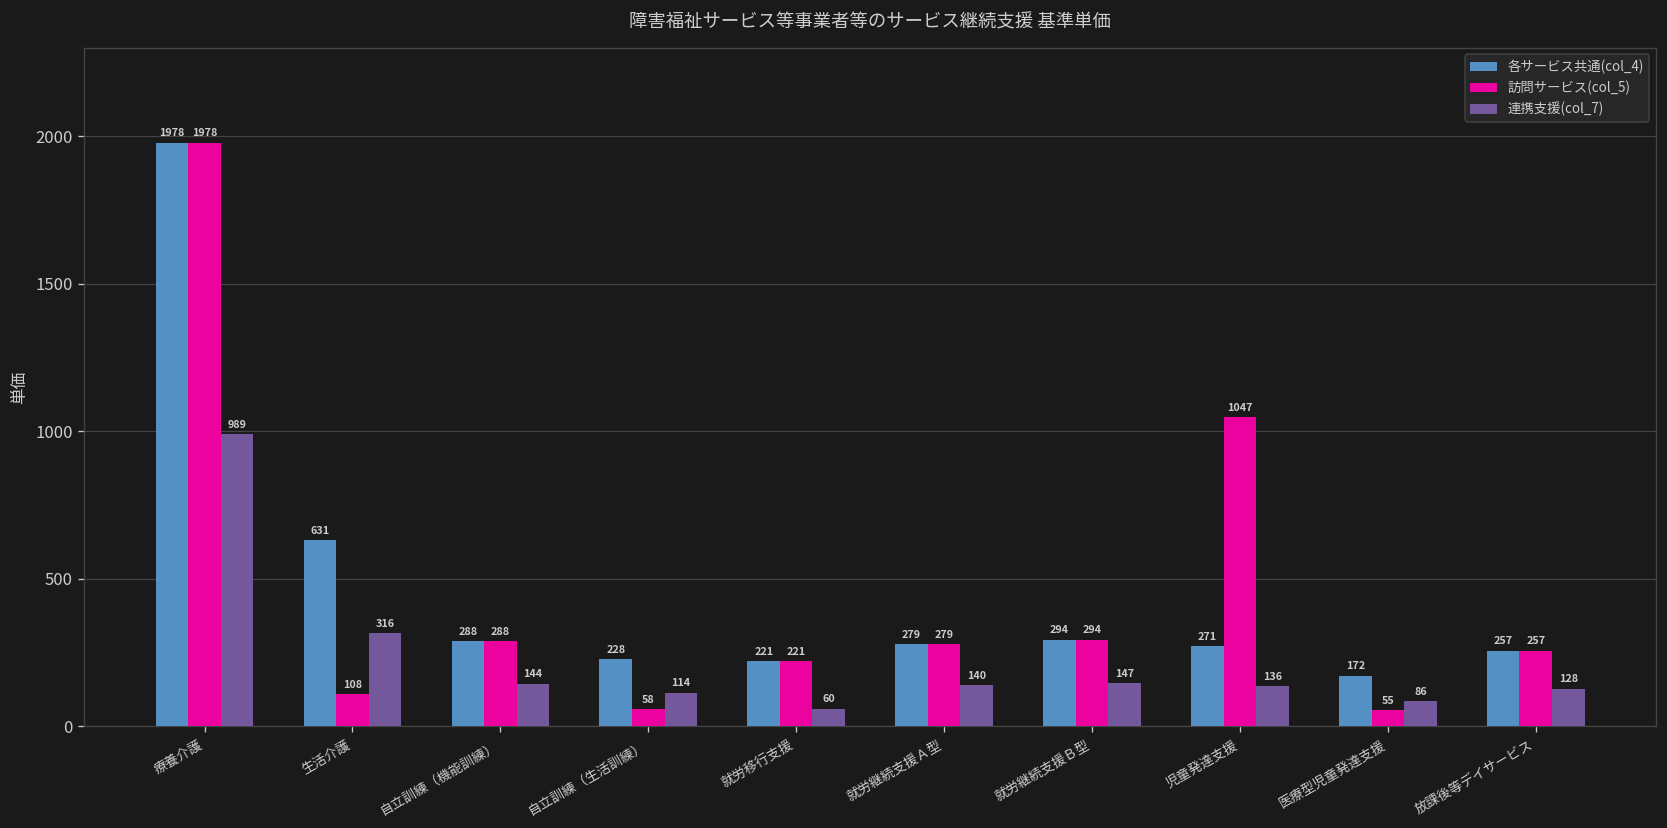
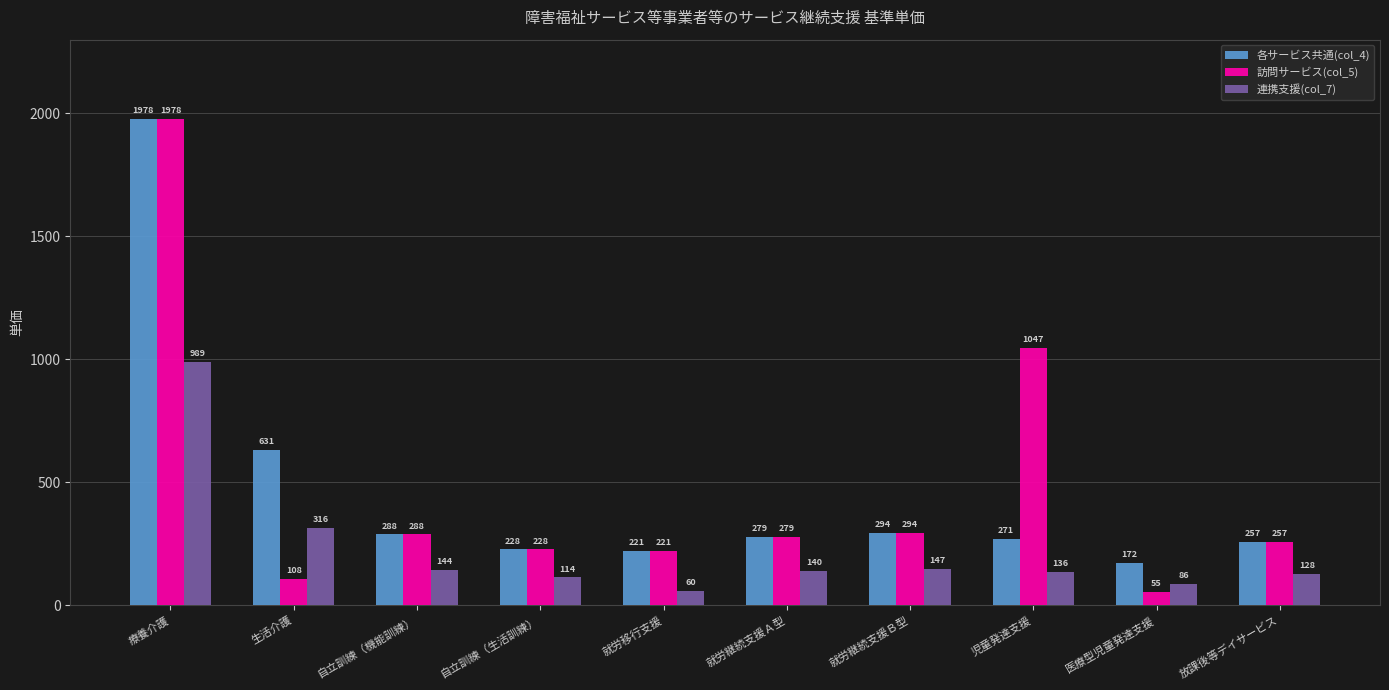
  {
    "各サービス共通(col_4)": {
      "療養介護": 1978,
      "生活介護": 631,
      "自立訓練（機能訓練）": 288,
      "自立訓練（生活訓練）": 228,
      "就労移行支援": 221,
      "就労継続支援Ａ型": 279,
      "就労継続支援Ｂ型": 294,
      "児童発達支援": 271,
      "医療型児童発達支援": 172,
      "放課後等デイサービス": 257
    },
    "訪問サービス(col_5)": {
      "療養介護": 1978,
      "生活介護": 108,
      "自立訓練（機能訓練）": 288,
-     "自立訓練（生活訓練）": 58,
+     "自立訓練（生活訓練）": 228,
      "就労移行支援": 221,
      "就労継続支援Ａ型": 279,
      "就労継続支援Ｂ型": 294,
      "児童発達支援": 1047,
      "医療型児童発達支援": 55,
      "放課後等デイサービス": 257
    },
    "連携支援(col_7)": {
      "療養介護": 989,
      "生活介護": 316,
      "自立訓練（機能訓練）": 144,
      "自立訓練（生活訓練）": 114,
      "就労移行支援": 60,
      "就労継続支援Ａ型": 140,
      "就労継続支援Ｂ型": 147,
      "児童発達支援": 136,
      "医療型児童発達支援": 86,
      "放課後等デイサービス": 128
    }
  }
